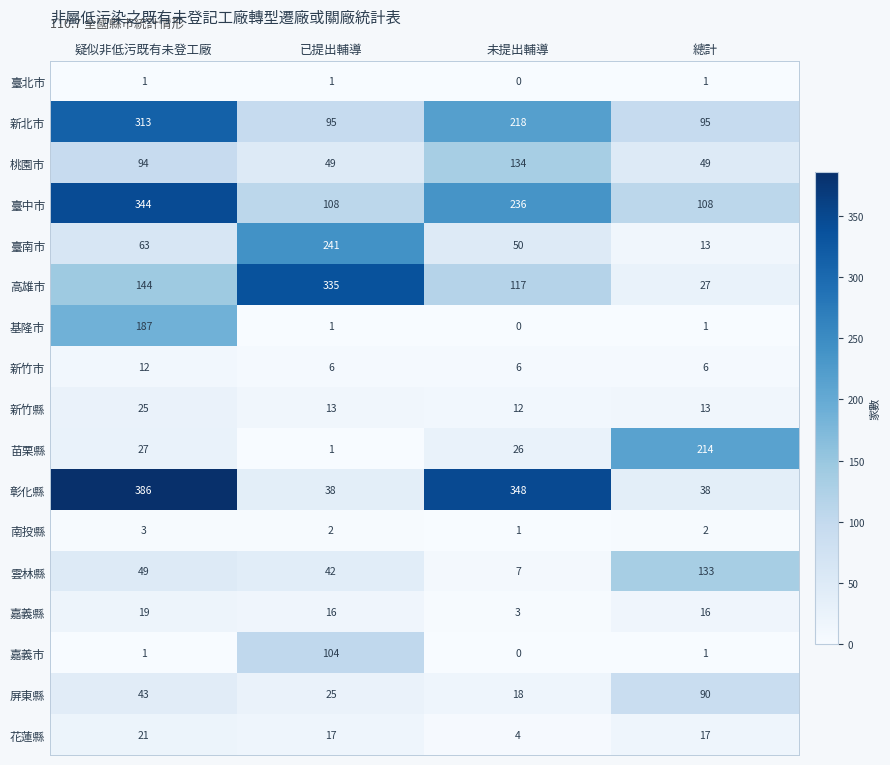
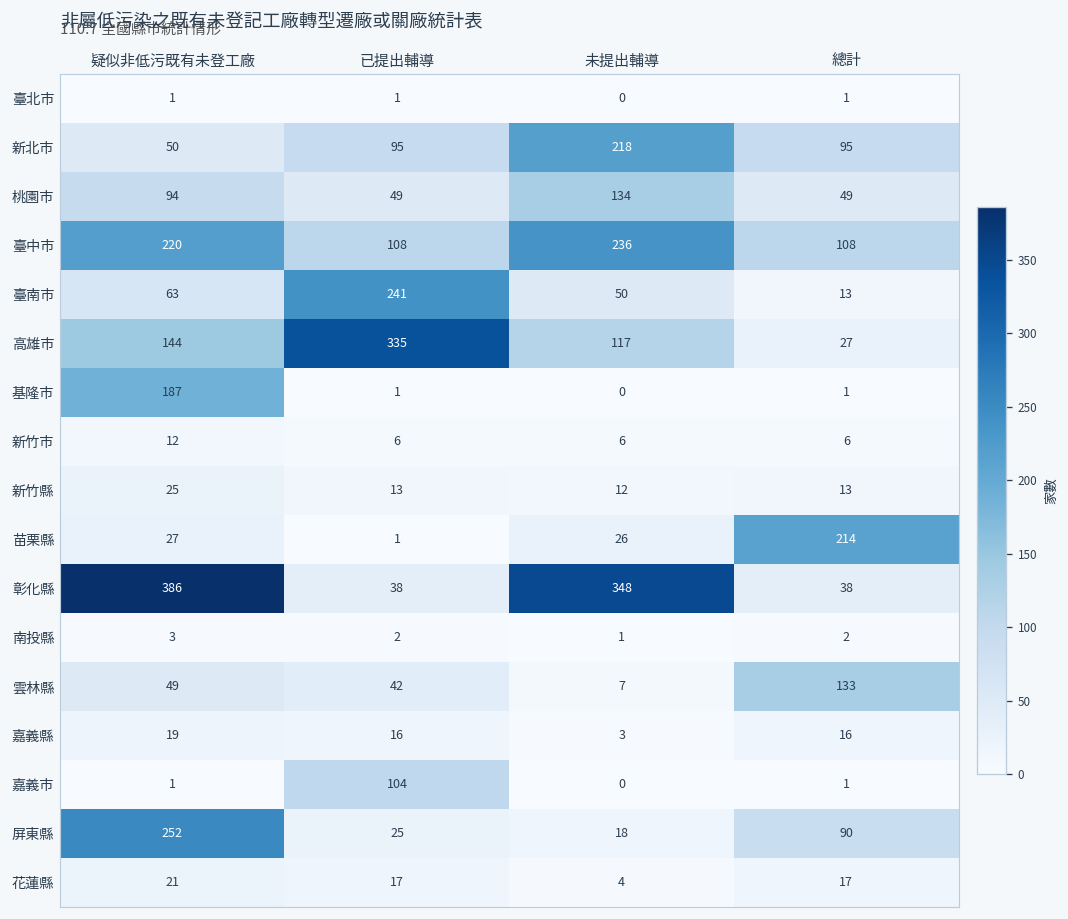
  {
    "臺北市": {
      "疑似非低污既有未登工廠": 1,
      "已提出輔導": 1,
      "未提出輔導": 0,
      "總計": 1
    },
    "新北市": {
-     "疑似非低污既有未登工廠": 313,
+     "疑似非低污既有未登工廠": 50,
      "已提出輔導": 95,
      "未提出輔導": 218,
      "總計": 95
    },
    "桃園市": {
      "疑似非低污既有未登工廠": 94,
      "已提出輔導": 49,
      "未提出輔導": 134,
      "總計": 49
    },
    "臺中市": {
-     "疑似非低污既有未登工廠": 344,
+     "疑似非低污既有未登工廠": 220,
      "已提出輔導": 108,
      "未提出輔導": 236,
      "總計": 108
    },
    "臺南市": {
      "疑似非低污既有未登工廠": 63,
      "已提出輔導": 241,
      "未提出輔導": 50,
      "總計": 13
    },
    "高雄市": {
      "疑似非低污既有未登工廠": 144,
      "已提出輔導": 335,
      "未提出輔導": 117,
      "總計": 27
    },
    "基隆市": {
      "疑似非低污既有未登工廠": 187,
      "已提出輔導": 1,
      "未提出輔導": 0,
      "總計": 1
    },
    "新竹市": {
      "疑似非低污既有未登工廠": 12,
      "已提出輔導": 6,
      "未提出輔導": 6,
      "總計": 6
    },
    "新竹縣": {
      "疑似非低污既有未登工廠": 25,
      "已提出輔導": 13,
      "未提出輔導": 12,
      "總計": 13
    },
    "苗栗縣": {
      "疑似非低污既有未登工廠": 27,
      "已提出輔導": 1,
      "未提出輔導": 26,
      "總計": 214
    },
    "彰化縣": {
      "疑似非低污既有未登工廠": 386,
      "已提出輔導": 38,
      "未提出輔導": 348,
      "總計": 38
    },
    "南投縣": {
      "疑似非低污既有未登工廠": 3,
      "已提出輔導": 2,
      "未提出輔導": 1,
      "總計": 2
    },
    "雲林縣": {
      "疑似非低污既有未登工廠": 49,
      "已提出輔導": 42,
      "未提出輔導": 7,
      "總計": 133
    },
    "嘉義縣": {
      "疑似非低污既有未登工廠": 19,
      "已提出輔導": 16,
      "未提出輔導": 3,
      "總計": 16
    },
    "嘉義市": {
      "疑似非低污既有未登工廠": 1,
      "已提出輔導": 104,
      "未提出輔導": 0,
      "總計": 1
    },
    "屏東縣": {
-     "疑似非低污既有未登工廠": 43,
+     "疑似非低污既有未登工廠": 252,
      "已提出輔導": 25,
      "未提出輔導": 18,
      "總計": 90
    },
    "花蓮縣": {
      "疑似非低污既有未登工廠": 21,
      "已提出輔導": 17,
      "未提出輔導": 4,
      "總計": 17
    }
  }
